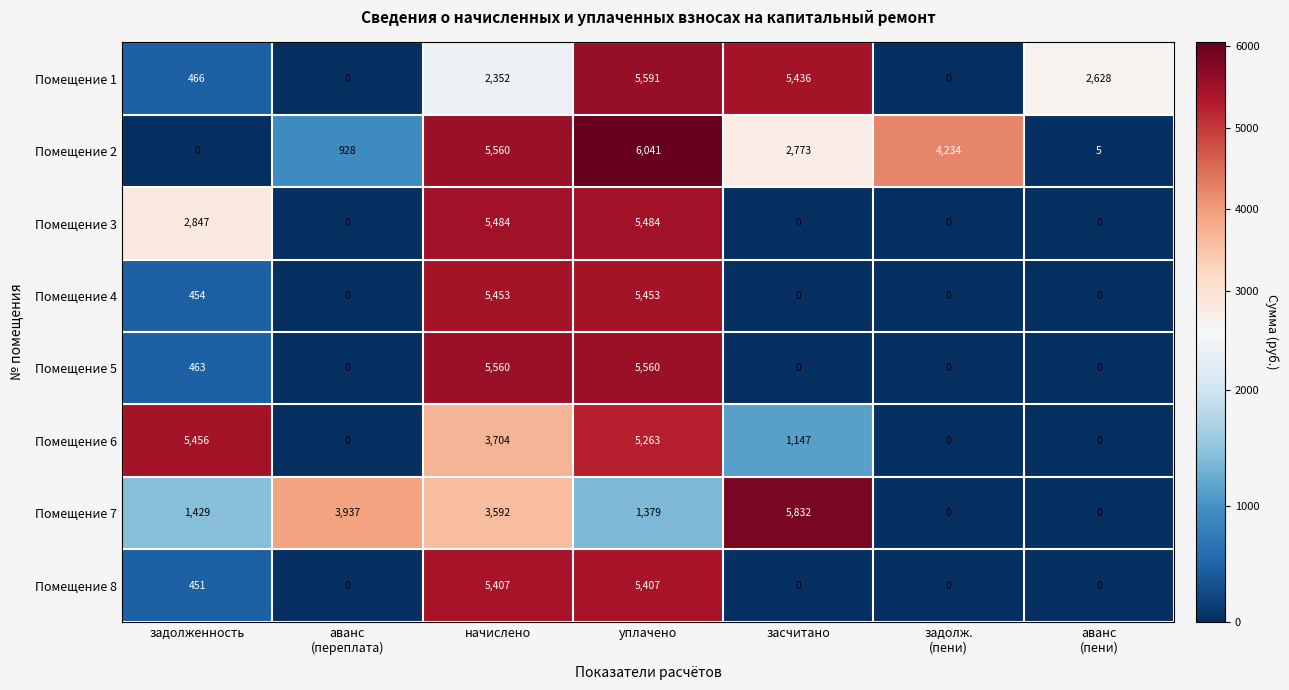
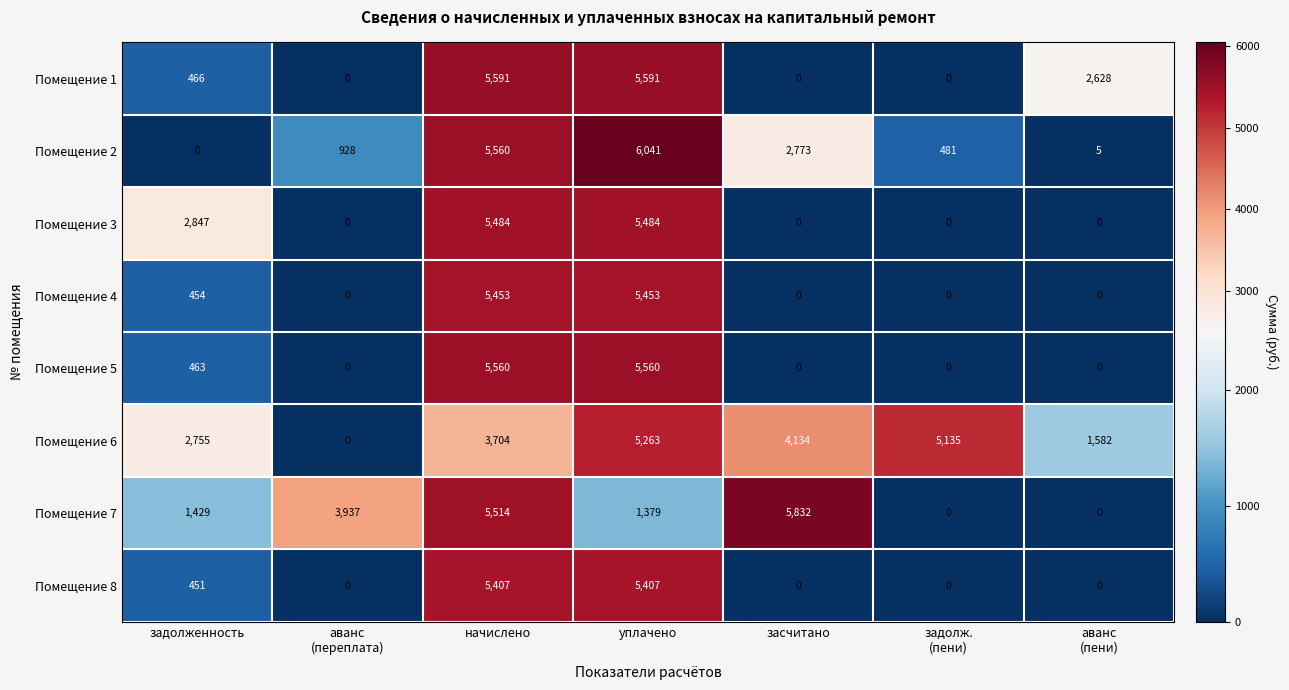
  {
    "Помещение 1": {
      "задолженность": "466",
      "аванс (переплата)": "0",
-     "начислено": "2,352",
+     "начислено": "5,591",
      "уплачено": "5,591",
-     "засчитано": "5,436",
+     "засчитано": "0",
      "задолж. (пени)": "0",
      "аванс (пени)": "2,628"
    },
    "Помещение 2": {
      "задолженность": "0",
      "аванс (переплата)": "928",
      "начислено": "5,560",
      "уплачено": "6,041",
      "засчитано": "2,773",
-     "задолж. (пени)": "4,234",
+     "задолж. (пени)": "481",
      "аванс (пени)": "5"
    },
    "Помещение 3": {
      "задолженность": "2,847",
      "аванс (переплата)": "0",
      "начислено": "5,484",
      "уплачено": "5,484",
      "засчитано": "0",
      "задолж. (пени)": "0",
      "аванс (пени)": "0"
    },
    "Помещение 4": {
      "задолженность": "454",
      "аванс (переплата)": "0",
      "начислено": "5,453",
      "уплачено": "5,453",
      "засчитано": "0",
      "задолж. (пени)": "0",
      "аванс (пени)": "0"
    },
    "Помещение 5": {
      "задолженность": "463",
      "аванс (переплата)": "0",
      "начислено": "5,560",
      "уплачено": "5,560",
      "засчитано": "0",
      "задолж. (пени)": "0",
      "аванс (пени)": "0"
    },
    "Помещение 6": {
-     "задолженность": "5,456",
+     "задолженность": "2,755",
      "аванс (переплата)": "0",
      "начислено": "3,704",
      "уплачено": "5,263",
-     "засчитано": "1,147",
-     "задолж. (пени)": "0",
-     "аванс (пени)": "0"
+     "засчитано": "4,134",
+     "задолж. (пени)": "5,135",
+     "аванс (пени)": "1,582"
    },
    "Помещение 7": {
      "задолженность": "1,429",
      "аванс (переплата)": "3,937",
-     "начислено": "3,592",
+     "начислено": "5,514",
      "уплачено": "1,379",
      "засчитано": "5,832",
      "задолж. (пени)": "0",
      "аванс (пени)": "0"
    },
    "Помещение 8": {
      "задолженность": "451",
      "аванс (переплата)": "0",
      "начислено": "5,407",
      "уплачено": "5,407",
      "засчитано": "0",
      "задолж. (пени)": "0",
      "аванс (пени)": "0"
    }
  }
